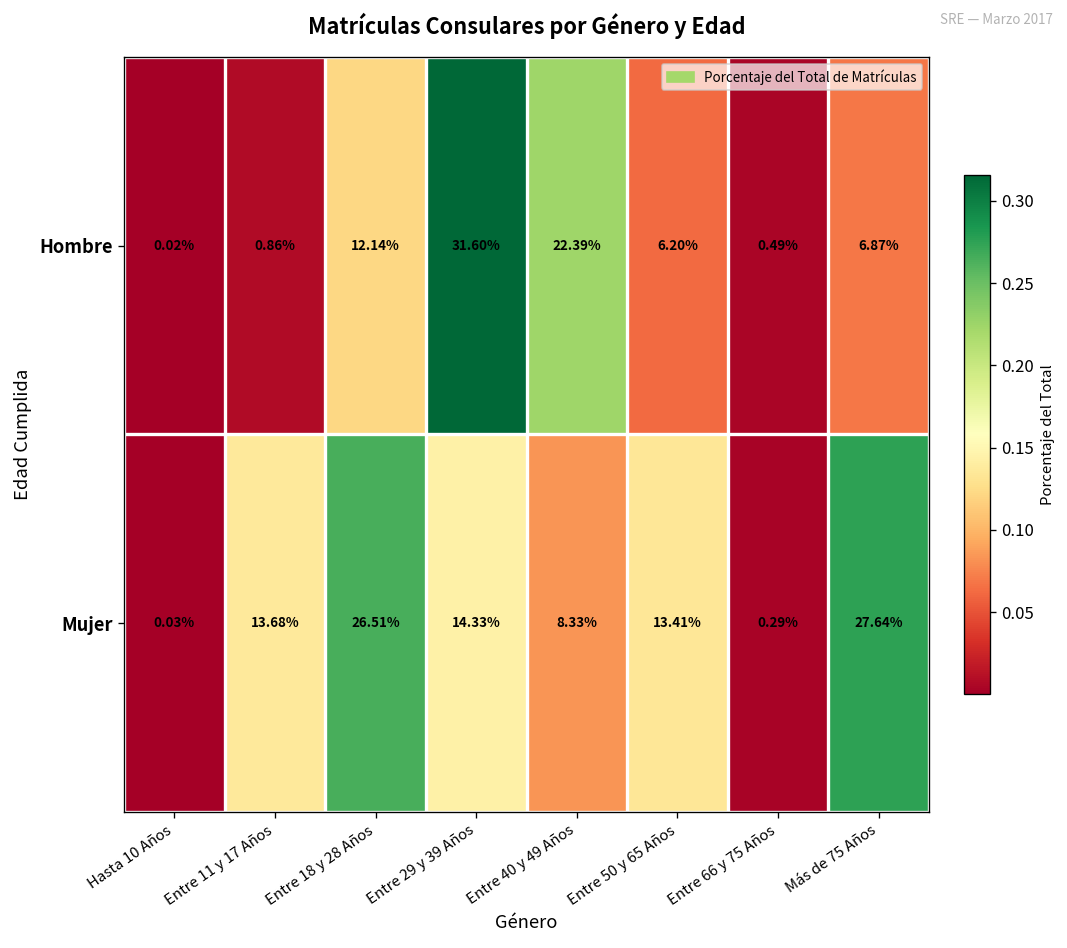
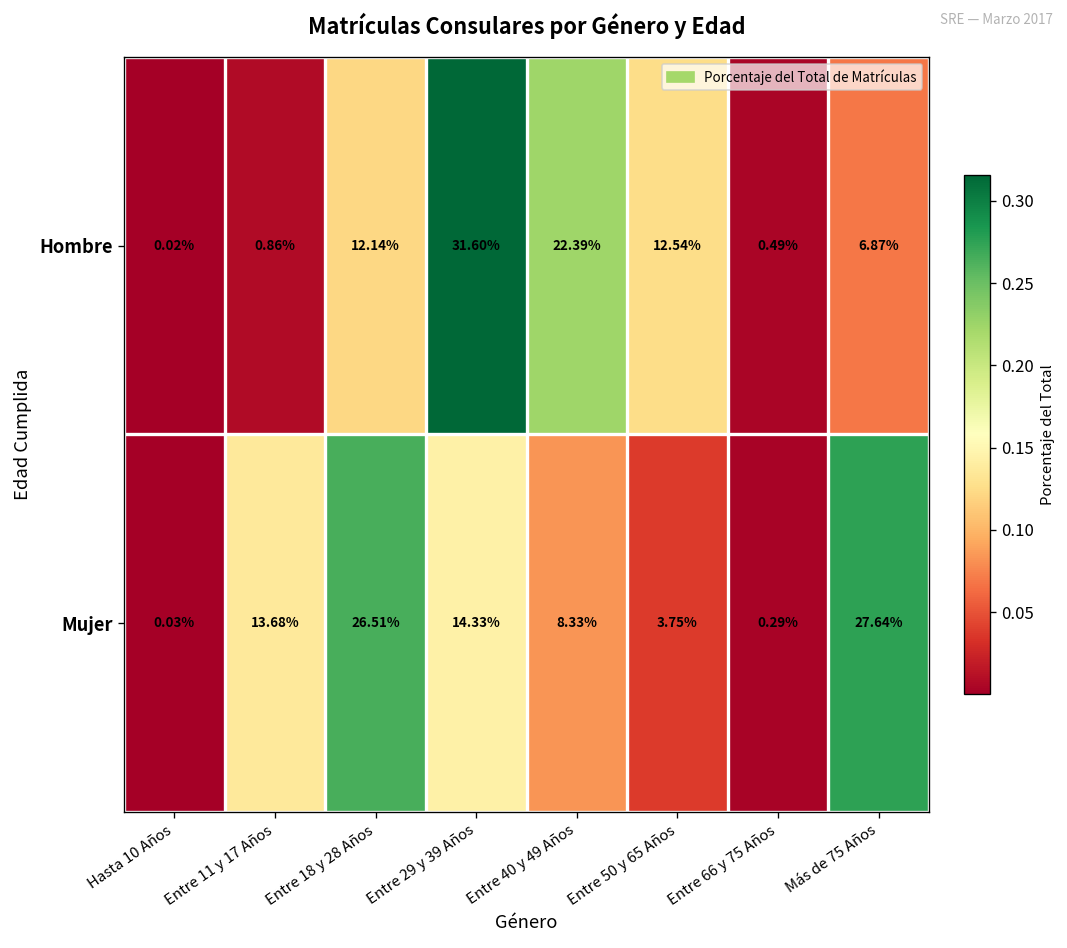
  {
    "Hombre": {
      "Hasta 10 Años": "0.02%",
      "Entre 11 y 17 Años": "0.86%",
      "Entre 18 y 28 Años": "12.14%",
      "Entre 29 y 39 Años": "31.60%",
      "Entre 40 y 49 Años": "22.39%",
-     "Entre 50 y 65 Años": "6.20%",
+     "Entre 50 y 65 Años": "12.54%",
      "Entre 66 y 75 Años": "0.49%",
      "Más de 75 Años": "6.87%"
    },
    "Mujer": {
      "Hasta 10 Años": "0.03%",
      "Entre 11 y 17 Años": "13.68%",
      "Entre 18 y 28 Años": "26.51%",
      "Entre 29 y 39 Años": "14.33%",
      "Entre 40 y 49 Años": "8.33%",
-     "Entre 50 y 65 Años": "13.41%",
+     "Entre 50 y 65 Años": "3.75%",
      "Entre 66 y 75 Años": "0.29%",
      "Más de 75 Años": "27.64%"
    }
  }
